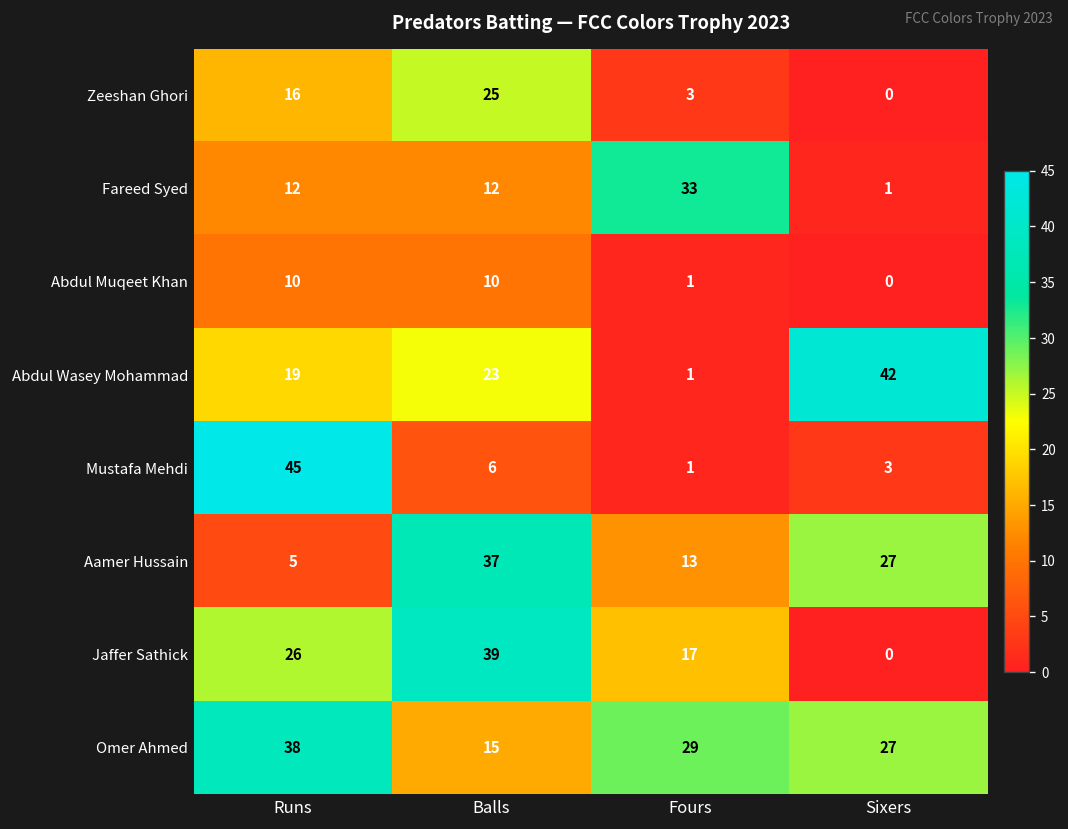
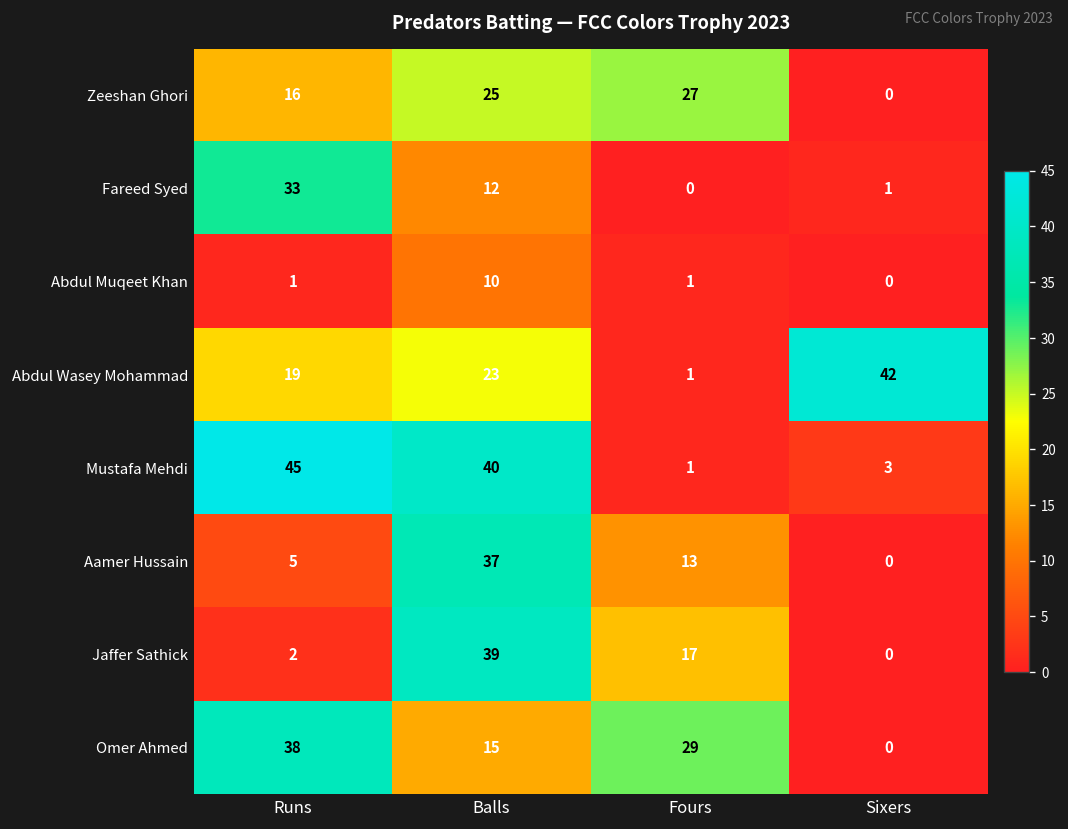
  {
    "Zeeshan Ghori": {
      "Runs": 16,
      "Balls": 25,
-     "Fours": 3,
+     "Fours": 27,
      "Sixers": 0
    },
    "Fareed Syed": {
-     "Runs": 12,
+     "Runs": 33,
      "Balls": 12,
-     "Fours": 33,
+     "Fours": 0,
      "Sixers": 1
    },
    "Abdul Muqeet Khan": {
-     "Runs": 10,
+     "Runs": 1,
      "Balls": 10,
      "Fours": 1,
      "Sixers": 0
    },
    "Abdul Wasey Mohammad": {
      "Runs": 19,
      "Balls": 23,
      "Fours": 1,
      "Sixers": 42
    },
    "Mustafa Mehdi": {
      "Runs": 45,
-     "Balls": 6,
+     "Balls": 40,
      "Fours": 1,
      "Sixers": 3
    },
    "Aamer Hussain": {
      "Runs": 5,
      "Balls": 37,
      "Fours": 13,
-     "Sixers": 27
+     "Sixers": 0
    },
    "Jaffer Sathick": {
-     "Runs": 26,
+     "Runs": 2,
      "Balls": 39,
      "Fours": 17,
      "Sixers": 0
    },
    "Omer Ahmed": {
      "Runs": 38,
      "Balls": 15,
      "Fours": 29,
-     "Sixers": 27
+     "Sixers": 0
    }
  }
